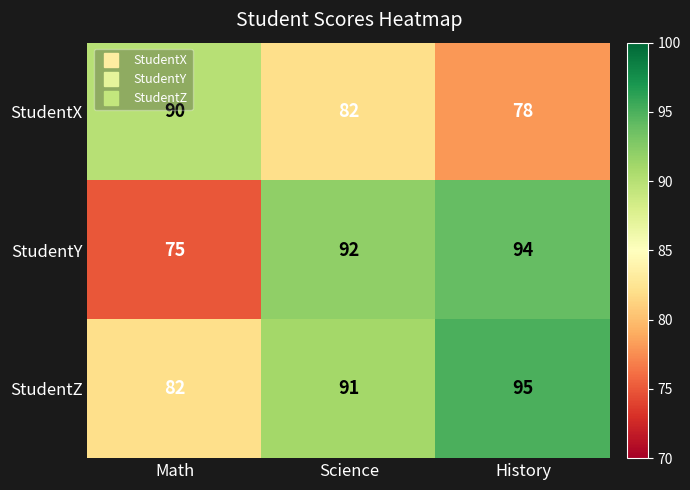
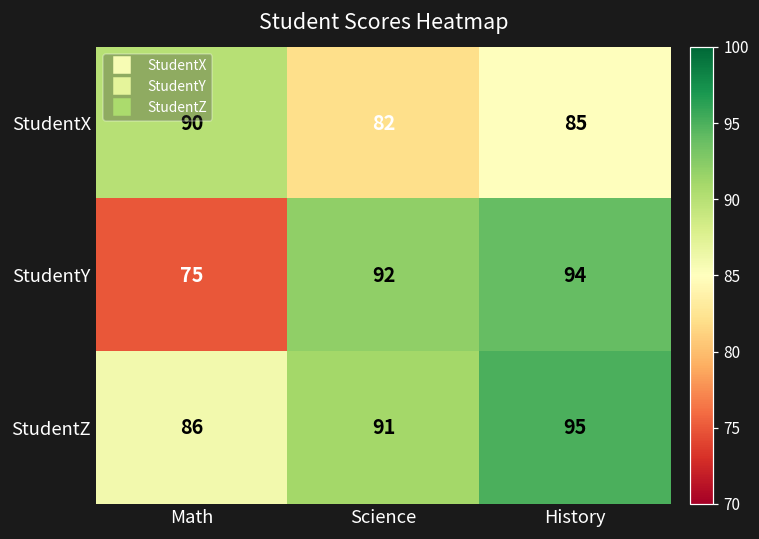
  {
    "StudentX": {
      "Science": 82,
-     "History": 78
+     "History": 85
    },
    "StudentY": {
      "Math": 75,
      "Science": 92,
      "History": 94
    },
    "StudentZ": {
-     "Math": 82,
+     "Math": 86,
      "Science": 91,
      "History": 95
    }
  }
